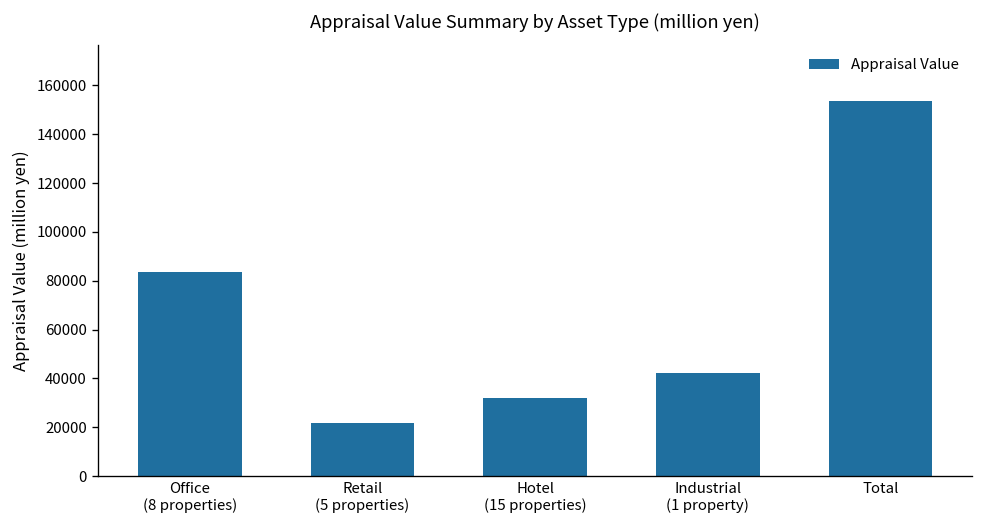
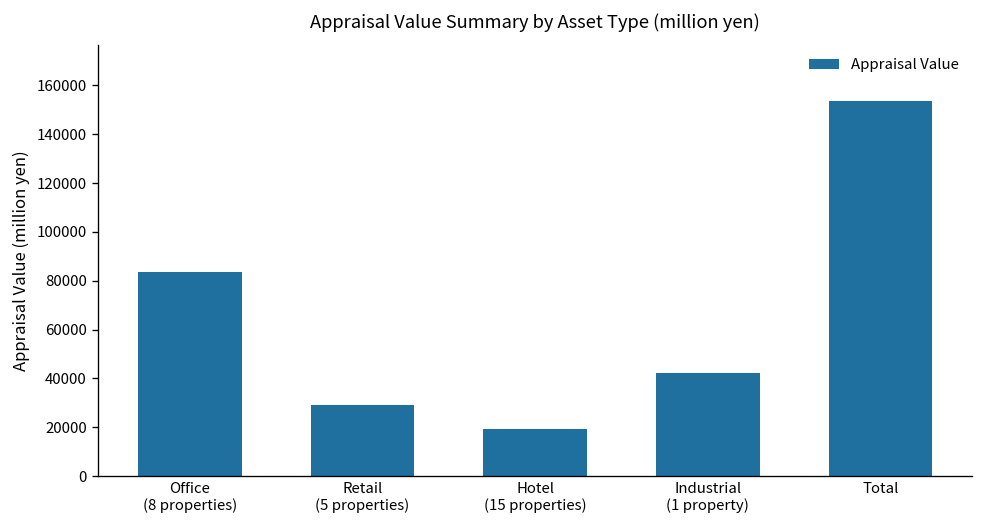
  {
    "Office (8 properties)": 84000,
-   "Retail (5 properties)": 22000,
-   "Hotel (15 properties)": 32000,
+   "Retail (5 properties)": 29000,
+   "Hotel (15 properties)": 19000,
    "Industrial (1 property)": 42000,
    "Total": 154000
  }
